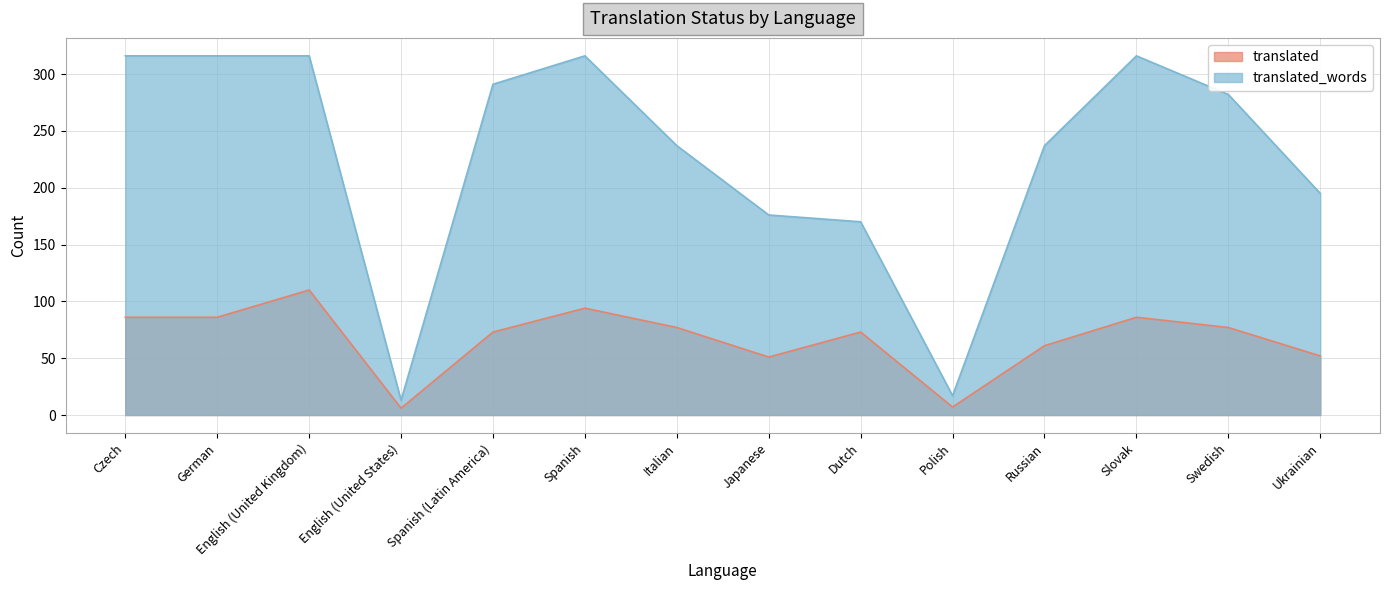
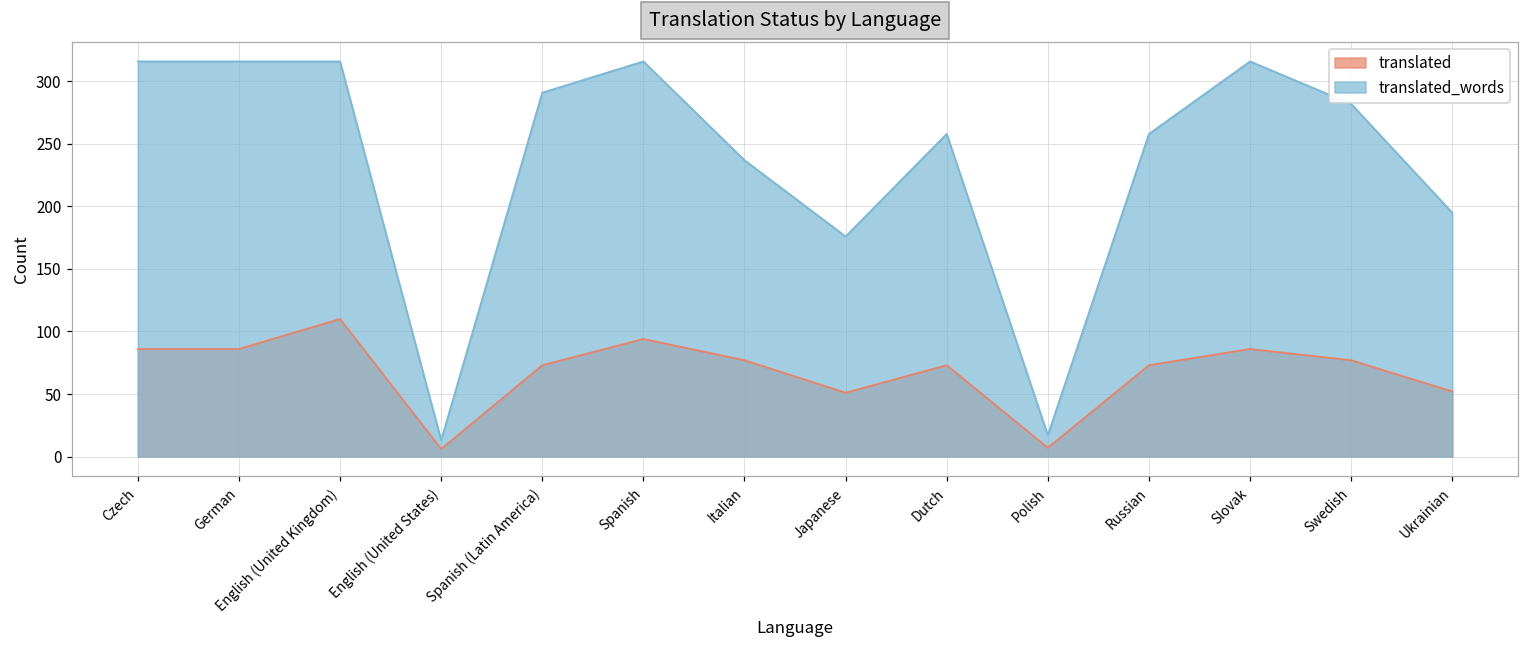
  {
    "translated": {
      "Czech": 86,
      "German": 86,
      "English (United Kingdom)": 110,
      "English (United States)": 6,
      "Spanish (Latin America)": 73,
      "Spanish": 94,
      "Italian": 77,
      "Japanese": 51,
      "Dutch": 73,
      "Polish": 7,
-     "Russian": 61,
+     "Russian": 73,
      "Slovak": 86,
      "Swedish": 77,
      "Ukrainian": 52
    },
    "translated_words": {
      "Czech": 316,
      "German": 316,
      "English (United Kingdom)": 316,
      "English (United States)": 13,
      "Spanish (Latin America)": 291,
      "Spanish": 316,
      "Italian": 237,
      "Japanese": 176,
-     "Dutch": 170,
+     "Dutch": 258,
      "Polish": 17,
-     "Russian": 237,
+     "Russian": 258,
      "Slovak": 316,
      "Swedish": 282,
      "Ukrainian": 195
    }
  }
